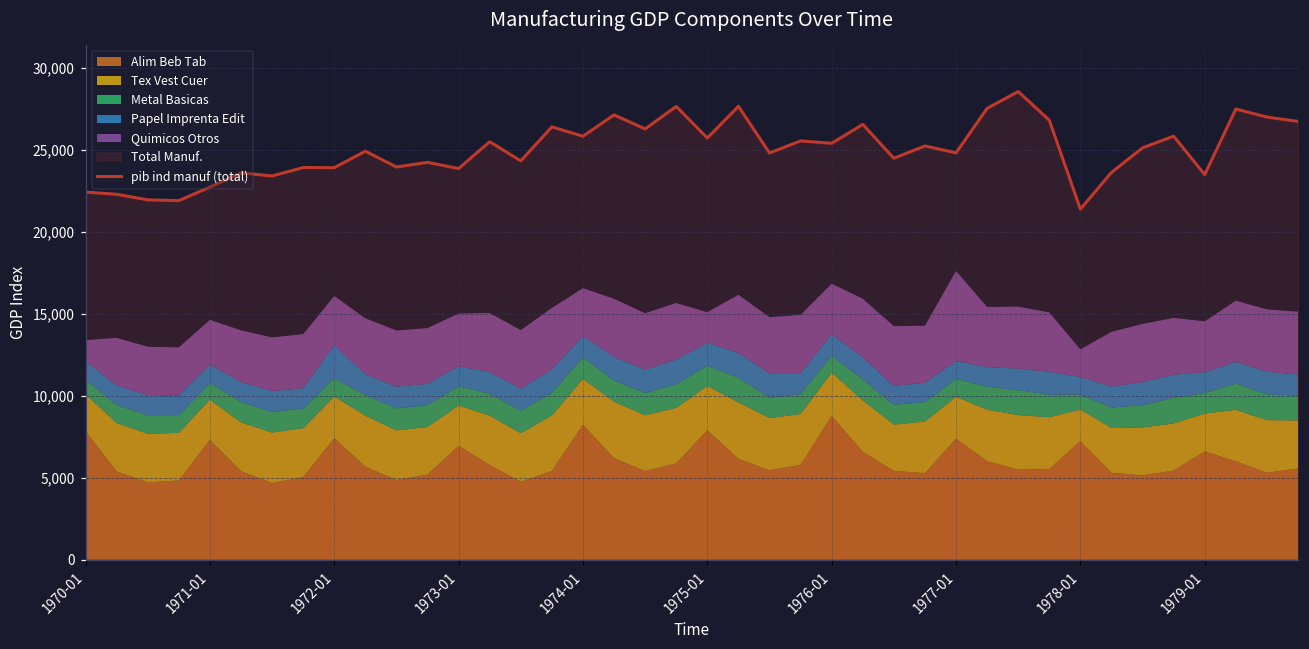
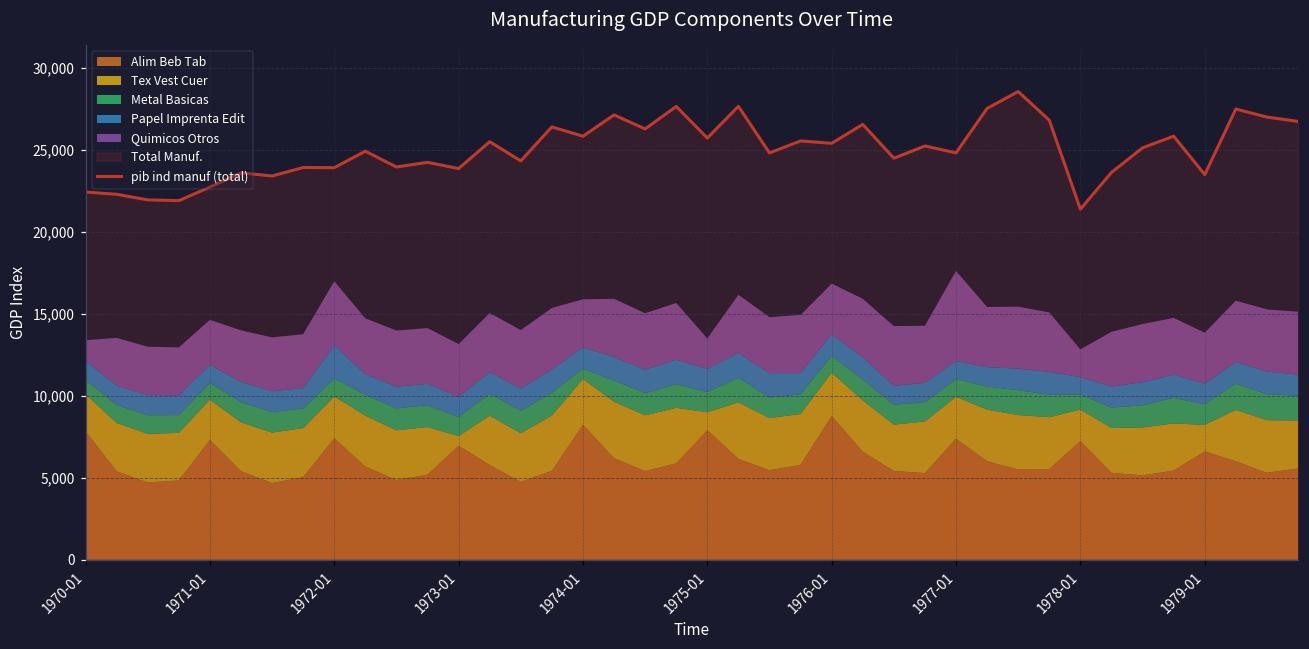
  {
    "Alim Beb Tab": {
      "1970-01": "7,800",
      "1971-01": "7,300",
      "1972-01": "7,400",
      "1973-01": "6,900",
      "1974-01": "8,200",
      "1975-01": "7,900",
      "1976-01": "8,800",
      "1977-01": "7,400",
      "1978-01": "7,200",
      "1979-01": "6,600"
    },
    "Tex Vest Cuer": {
      "1970-01": "2,300",
      "1971-01": "2,500",
      "1972-01": "2,500",
-     "1973-01": "2,500",
+     "1973-01": "600",
      "1974-01": "2,800",
-     "1975-01": "2,700",
+     "1975-01": "1,100",
      "1976-01": "2,600",
      "1977-01": "2,600",
      "1978-01": "1,900",
-     "1979-01": "2,300"
+     "1979-01": "1,600"
    },
    "Metal Basicas": {
      "1970-01": "900",
      "1971-01": "1,000",
      "1972-01": "1,100",
      "1973-01": "1,200",
-     "1974-01": "1,300",
+     "1974-01": "600",
      "1975-01": "1,200",
      "1976-01": "1,000",
      "1977-01": "1,100",
      "1978-01": "900",
      "1979-01": "1,200"
    },
    "Papel Imprenta Edit": {
      "1970-01": "1,100",
      "1971-01": "1,100",
      "1972-01": "2,000",
      "1973-01": "1,200",
      "1974-01": "1,300",
      "1975-01": "1,400",
      "1976-01": "1,300",
      "1977-01": "1,100",
      "1978-01": "1,100",
      "1979-01": "1,300"
    },
    "Quimicos Otros": {
      "1970-01": "1,300",
      "1971-01": "2,700",
-     "1972-01": "3,000",
+     "1972-01": "3,900",
      "1973-01": "3,200",
      "1974-01": "2,900",
      "1975-01": "1,900",
      "1976-01": "3,100",
      "1977-01": "5,500",
      "1978-01": "1,700",
      "1979-01": "3,100"
    },
    "Total Manuf.": {
      "1970-01": "22,400",
      "1971-01": "22,700",
      "1972-01": "23,900",
      "1973-01": "23,900",
      "1974-01": "25,800",
      "1975-01": "25,700",
      "1976-01": "25,400",
      "1977-01": "24,800",
      "1978-01": "21,400",
      "1979-01": "23,500"
    }
  }
